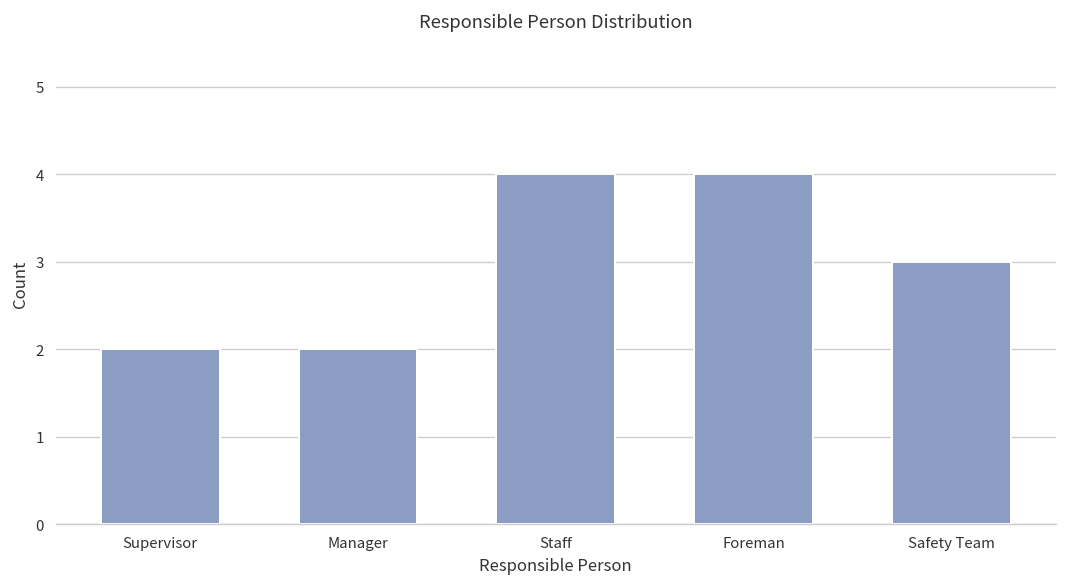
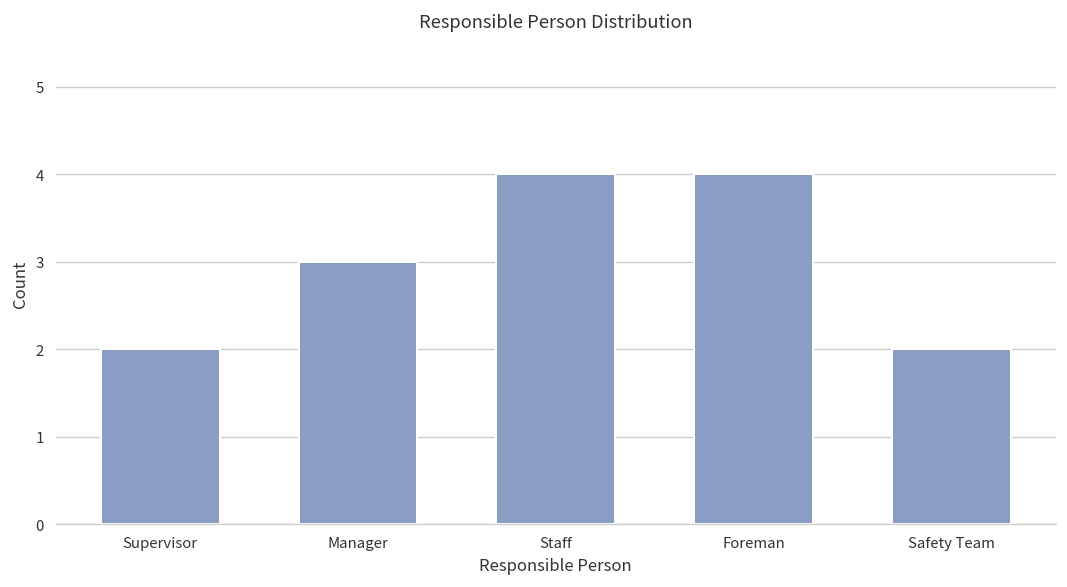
  {
    "Supervisor": 2,
-   "Manager": 2,
+   "Manager": 3,
    "Staff": 4,
    "Foreman": 4,
-   "Safety Team": 3
+   "Safety Team": 2
  }
